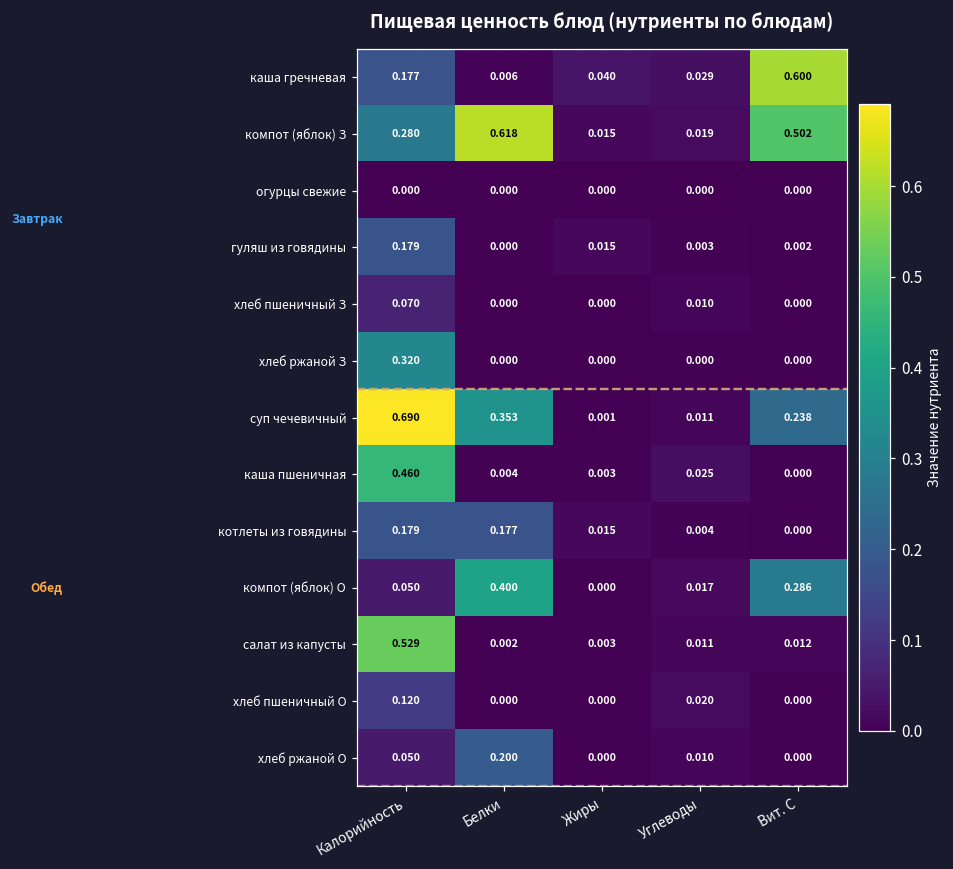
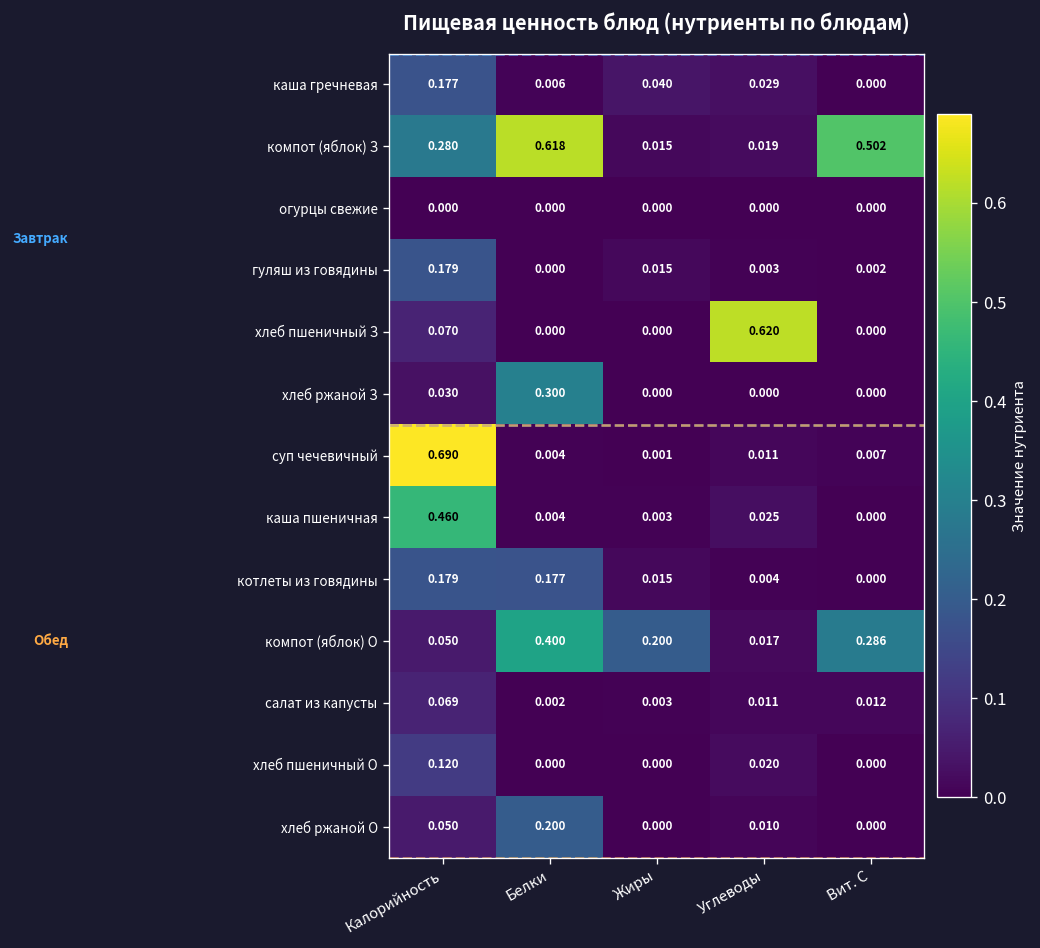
  {
    "каша гречневая": {
      "Калорийность": 0.177,
      "Белки": 0.006,
      "Жиры": 0.040,
      "Углеводы": 0.029,
-     "Вит. С": 0.600
+     "Вит. С": 0.000
    },
    "компот (яблок) З": {
      "Калорийность": 0.280,
      "Белки": 0.618,
      "Жиры": 0.015,
      "Углеводы": 0.019,
      "Вит. С": 0.502
    },
    "огурцы свежие": {
      "Калорийность": 0.000,
      "Белки": 0.000,
      "Жиры": 0.000,
      "Углеводы": 0.000,
      "Вит. С": 0.000
    },
    "гуляш из говядины": {
      "Калорийность": 0.179,
      "Белки": 0.000,
      "Жиры": 0.015,
      "Углеводы": 0.003,
      "Вит. С": 0.002
    },
    "хлеб пшеничный З": {
      "Калорийность": 0.070,
      "Белки": 0.000,
      "Жиры": 0.000,
-     "Углеводы": 0.010,
+     "Углеводы": 0.620,
      "Вит. С": 0.000
    },
    "хлеб ржаной З": {
-     "Калорийность": 0.320,
-     "Белки": 0.000,
+     "Калорийность": 0.030,
+     "Белки": 0.300,
      "Жиры": 0.000,
      "Углеводы": 0.000,
      "Вит. С": 0.000
    },
    "суп чечевичный": {
      "Калорийность": 0.690,
-     "Белки": 0.353,
+     "Белки": 0.004,
      "Жиры": 0.001,
      "Углеводы": 0.011,
-     "Вит. С": 0.238
+     "Вит. С": 0.007
    },
    "каша пшеничная": {
      "Калорийность": 0.460,
      "Белки": 0.004,
      "Жиры": 0.003,
      "Углеводы": 0.025,
      "Вит. С": 0.000
    },
    "котлеты из говядины": {
      "Калорийность": 0.179,
      "Белки": 0.177,
      "Жиры": 0.015,
      "Углеводы": 0.004,
      "Вит. С": 0.000
    },
    "компот (яблок) О": {
      "Калорийность": 0.050,
      "Белки": 0.400,
-     "Жиры": 0.000,
+     "Жиры": 0.200,
      "Углеводы": 0.017,
      "Вит. С": 0.286
    },
    "салат из капусты": {
-     "Калорийность": 0.529,
+     "Калорийность": 0.069,
      "Белки": 0.002,
      "Жиры": 0.003,
      "Углеводы": 0.011,
      "Вит. С": 0.012
    },
    "хлеб пшеничный О": {
      "Калорийность": 0.120,
      "Белки": 0.000,
      "Жиры": 0.000,
      "Углеводы": 0.020,
      "Вит. С": 0.000
    },
    "хлеб ржаной О": {
      "Калорийность": 0.050,
      "Белки": 0.200,
      "Жиры": 0.000,
      "Углеводы": 0.010,
      "Вит. С": 0.000
    }
  }
